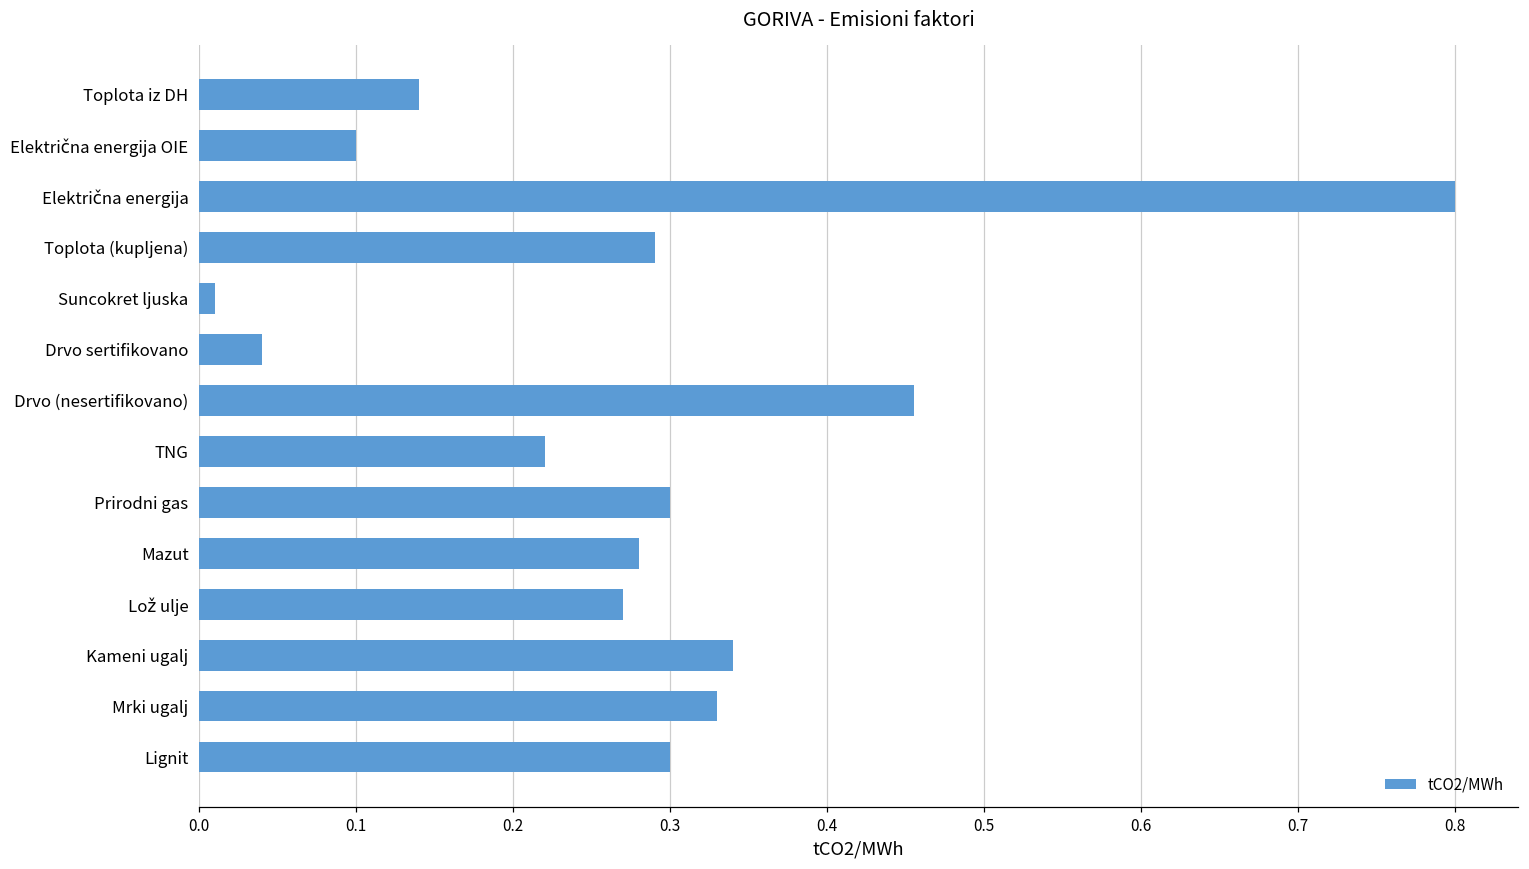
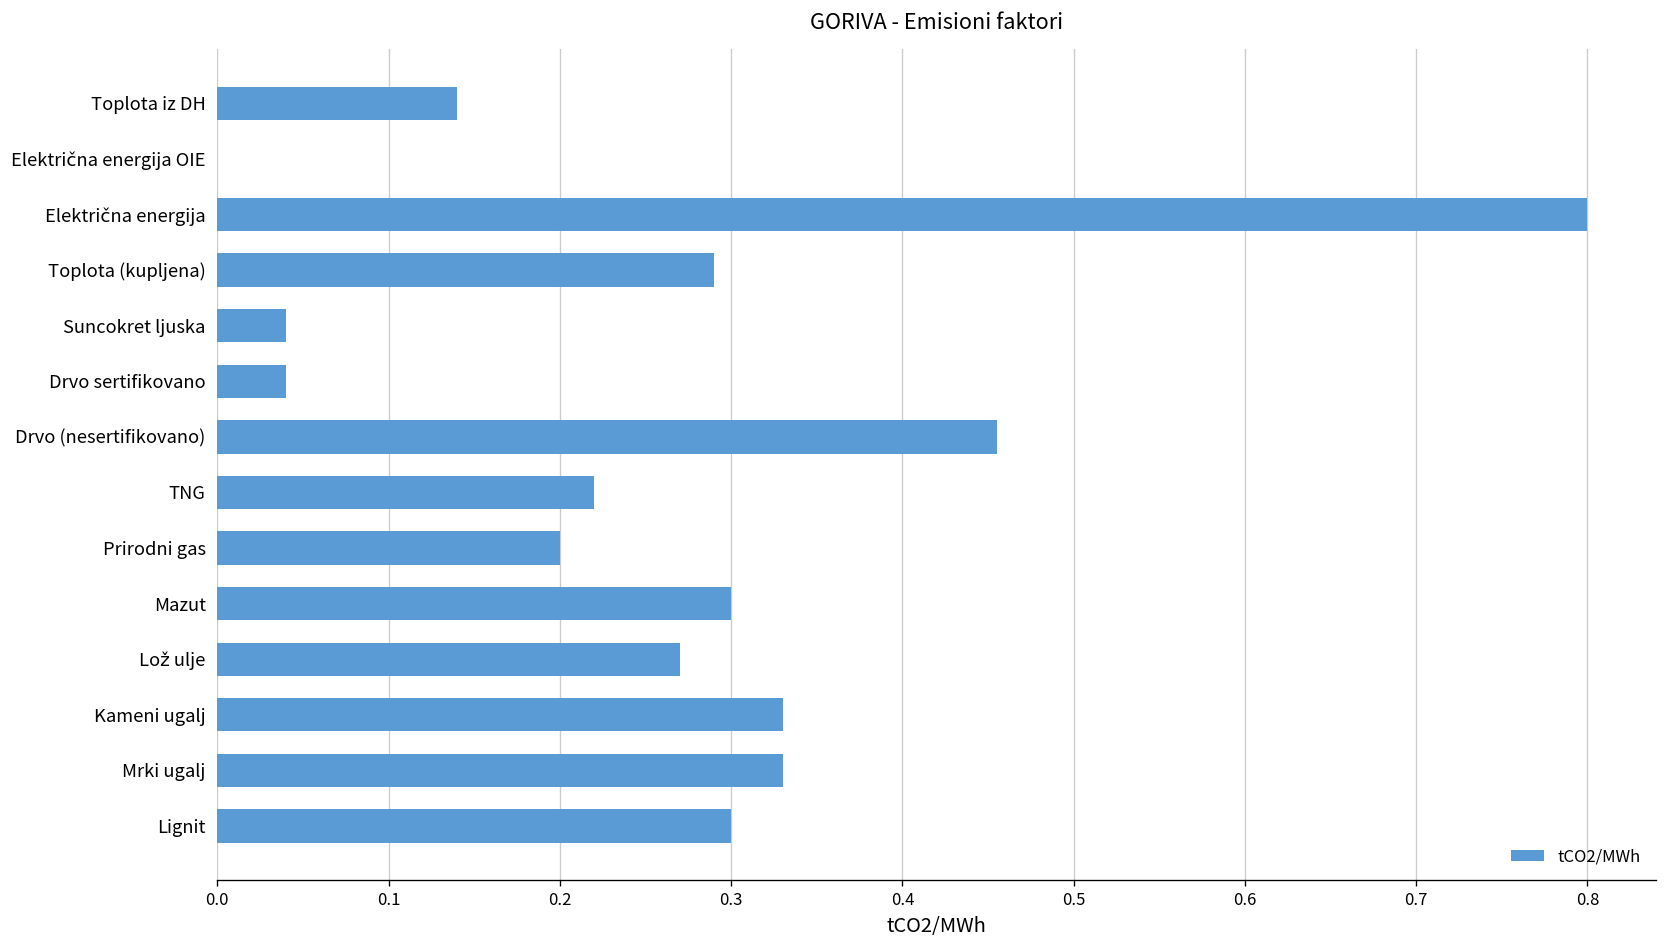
  {
    "Toplota iz DH": 0.14,
-   "Električna energija OIE": 0.1,
+   "Električna energija OIE": 0.0,
    "Električna energija": 0.80,
    "Toplota (kupljena)": 0.29,
-   "Suncokret ljuska": 0.01,
+   "Suncokret ljuska": 0.04,
    "Drvo sertifikovano": 0.04,
    "Drvo (nesertifikovano)": 0.455,
    "TNG": 0.22,
-   "Prirodni gas": 0.3,
-   "Mazut": 0.28,
+   "Prirodni gas": 0.2,
+   "Mazut": 0.30,
    "Lož ulje": 0.27,
-   "Kameni ugalj": 0.34,
+   "Kameni ugalj": 0.33,
    "Mrki ugalj": 0.33,
    "Lignit": 0.30
  }
